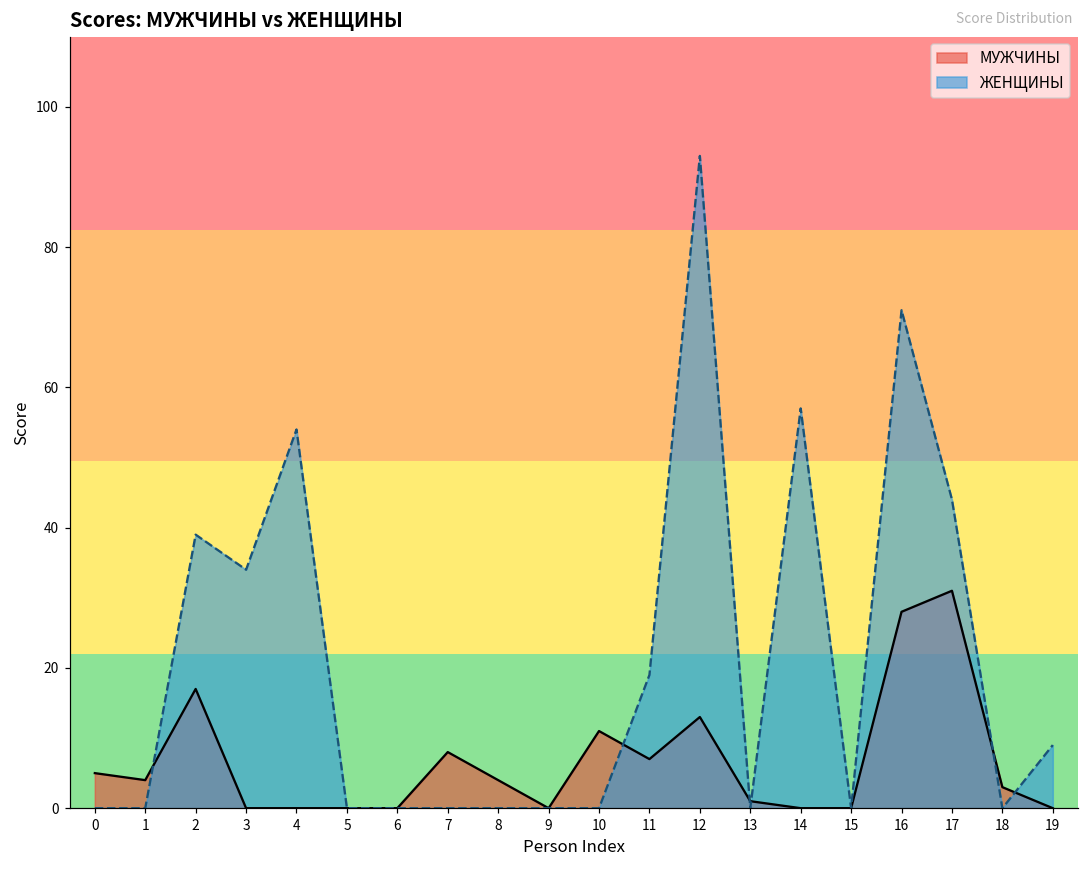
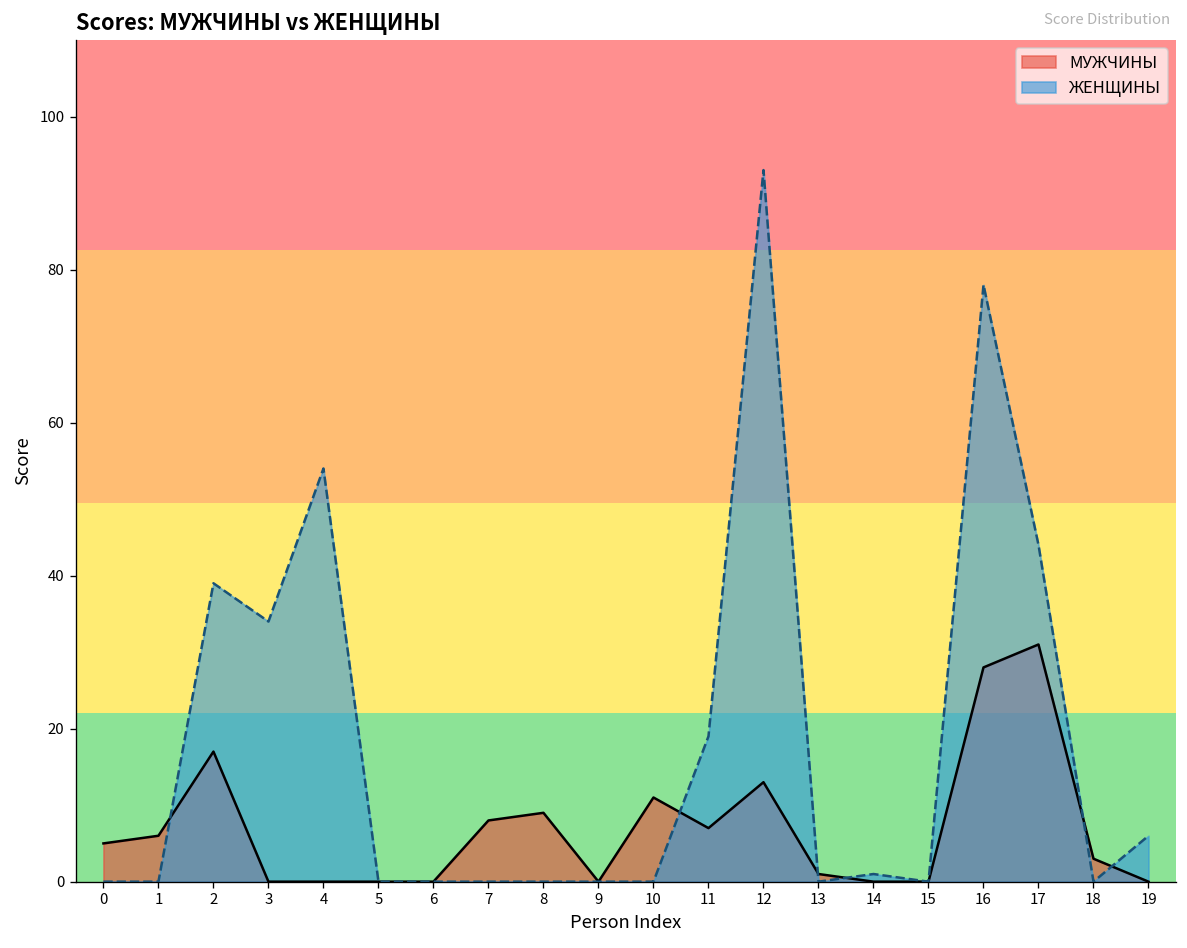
  {
    "МУЖЧИНЫ": {
      "0": 5,
-     "1": 4,
+     "1": 6,
      "2": 17,
      "3": 0,
      "4": 0,
      "7": 8,
-     "8": 4,
+     "8": 9,
      "10": 11,
      "11": 7,
      "12": 13,
      "13": 1,
      "14": 0,
      "16": 28,
      "17": 31,
      "18": 3,
      "19": 0
    },
    "ЖЕНЩИНЫ": {
      "0": 0,
      "1": 0,
      "2": 39,
      "3": 34,
      "4": 54,
      "7": 0,
      "8": 0,
      "10": 0,
      "11": 19,
      "12": 93,
      "13": 0,
-     "14": 57,
-     "16": 71,
+     "14": 1,
+     "16": 78,
      "17": 44,
      "18": 0,
-     "19": 9
+     "19": 6
    }
  }
